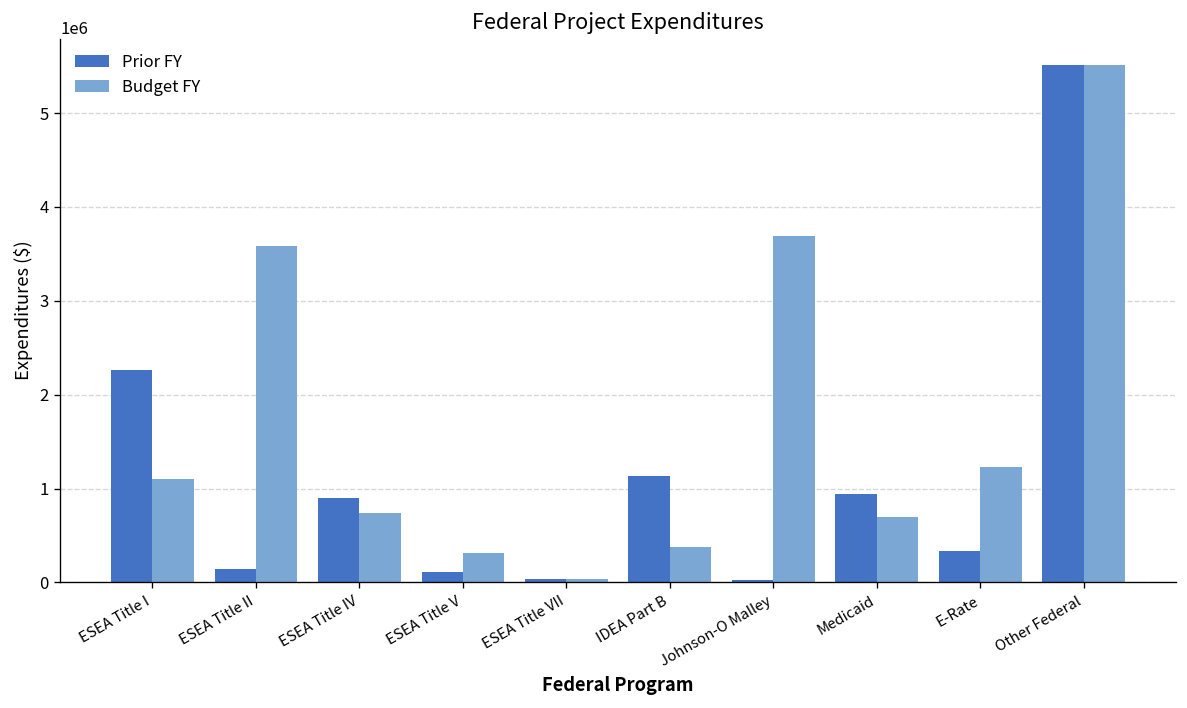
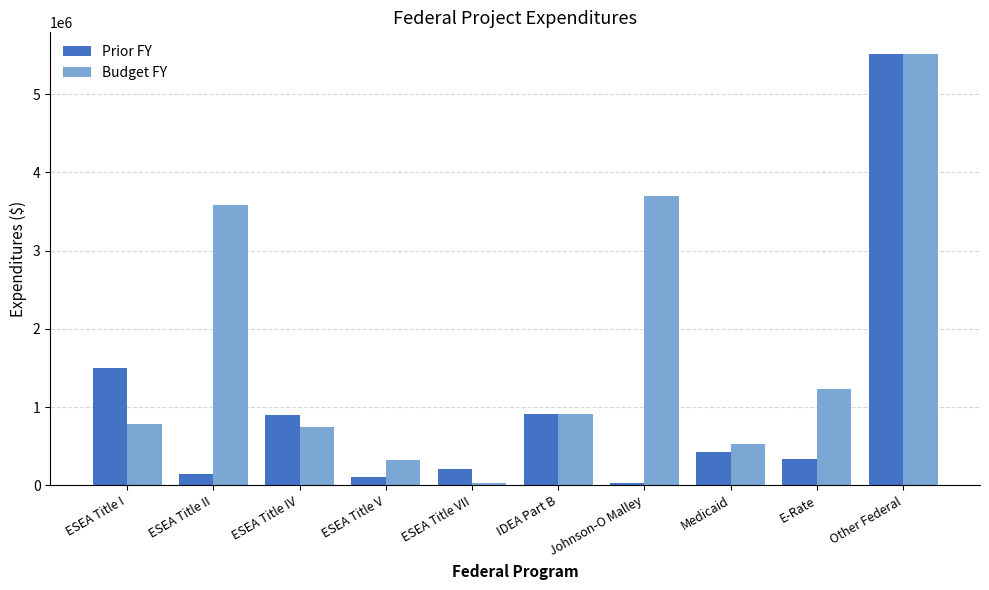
  {
    "Prior FY": {
-     "ESEA Title I": 2300000,
+     "ESEA Title I": 1500000,
      "ESEA Title II": 100000,
      "ESEA Title IV": 900000,
      "ESEA Title V": 100000,
-     "ESEA Title VII": 0,
-     "IDEA Part B": 1100000,
-     "Medicaid": 900000,
+     "ESEA Title VII": 200000,
+     "IDEA Part B": 900000,
+     "Medicaid": 400000,
      "E-Rate": 300000,
      "Other Federal": 5500000
    },
    "Budget FY": {
-     "ESEA Title I": 1100000,
+     "ESEA Title I": 800000,
      "ESEA Title II": 3600000,
      "ESEA Title IV": 700000,
      "ESEA Title V": 300000,
      "ESEA Title VII": 0,
-     "IDEA Part B": 400000,
+     "IDEA Part B": 900000,
      "Johnson-O Malley": 3700000,
-     "Medicaid": 700000,
+     "Medicaid": 500000,
      "E-Rate": 1200000,
      "Other Federal": 5500000
    }
  }
